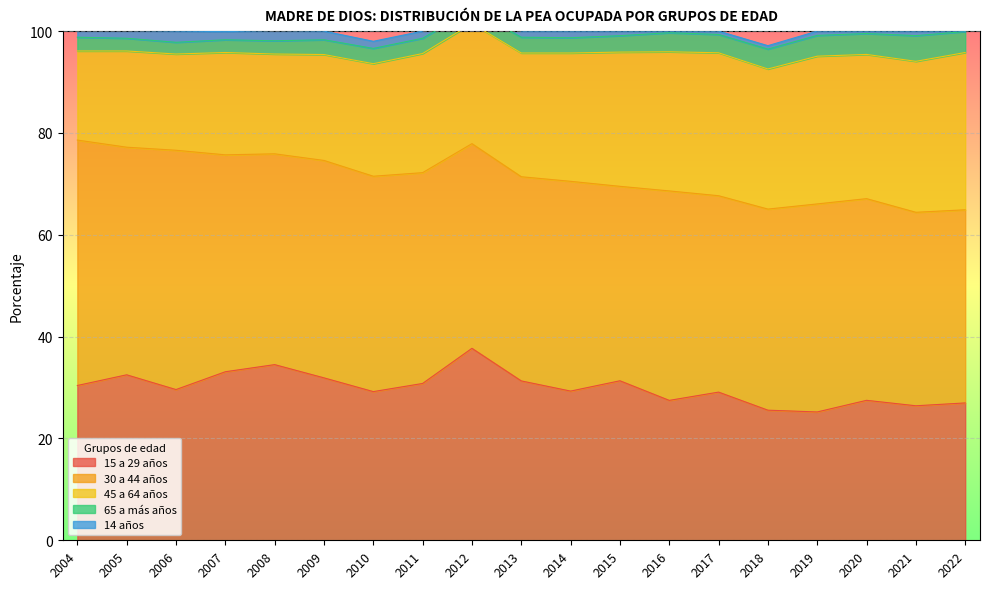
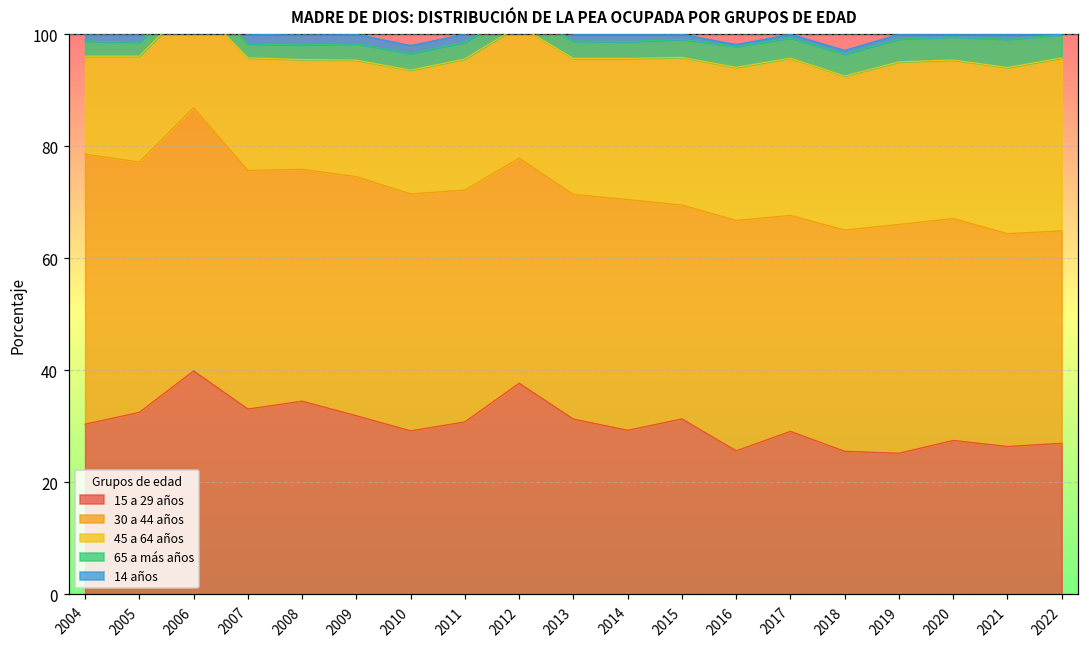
  {
    "15 a 29 años": {
      "2004": 30,
      "2005": 33,
-     "2006": 30,
+     "2006": 40,
      "2007": 33,
      "2008": 35,
      "2009": 32,
      "2010": 29,
      "2011": 31,
      "2012": 38,
      "2013": 31,
      "2014": 29,
      "2015": 31,
-     "2016": 27,
+     "2016": 26,
      "2017": 29,
      "2018": 26,
      "2019": 25,
      "2020": 27,
      "2021": 26,
      "2022": 27
    },
    "65 a más años": {
      "2004": 3,
      "2005": 3,
      "2007": 3,
      "2008": 3,
      "2009": 3,
      "2010": 3,
      "2011": 3,
      "2013": 3,
      "2014": 3,
      "2015": 3,
      "2017": 4,
      "2018": 4,
      "2019": 4,
      "2021": 5
    },
    "14 años": {
      "2004": 1,
      "2005": 2,
      "2007": 2,
      "2008": 2,
      "2009": 2,
      "2010": 1,
      "2011": 1,
      "2013": 1,
      "2014": 1,
      "2015": 1,
      "2017": 1,
      "2018": 1,
      "2019": 1,
      "2021": 1
    }
  }
